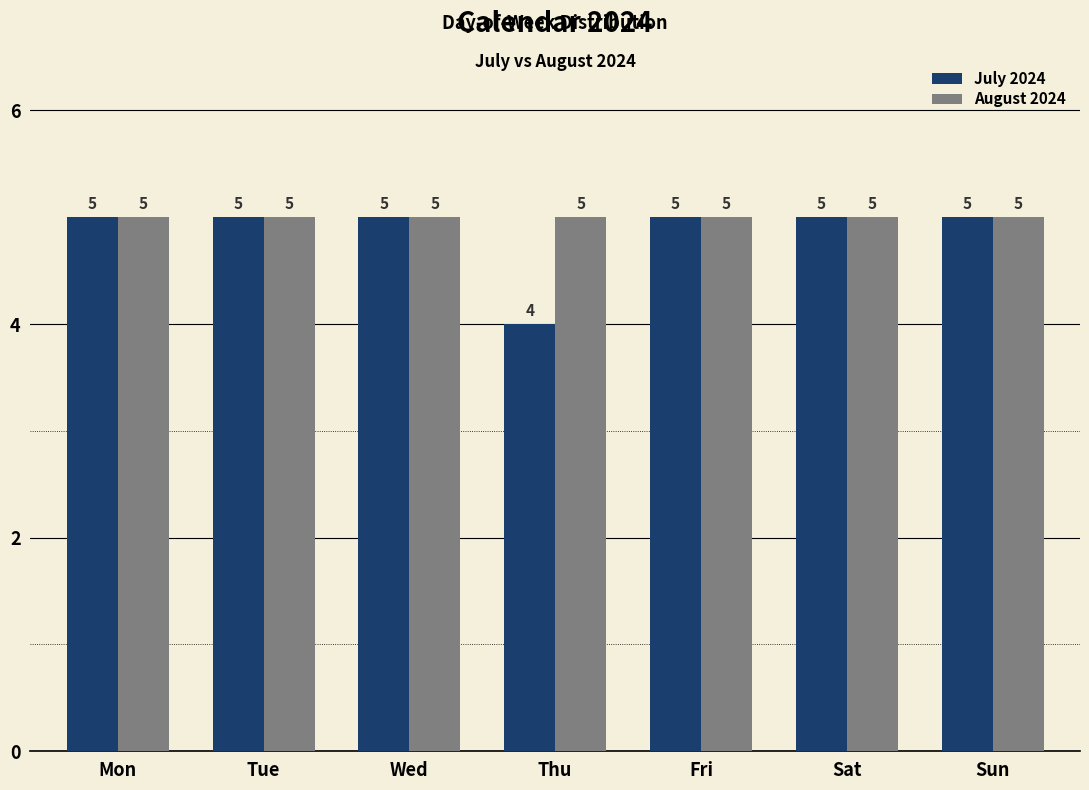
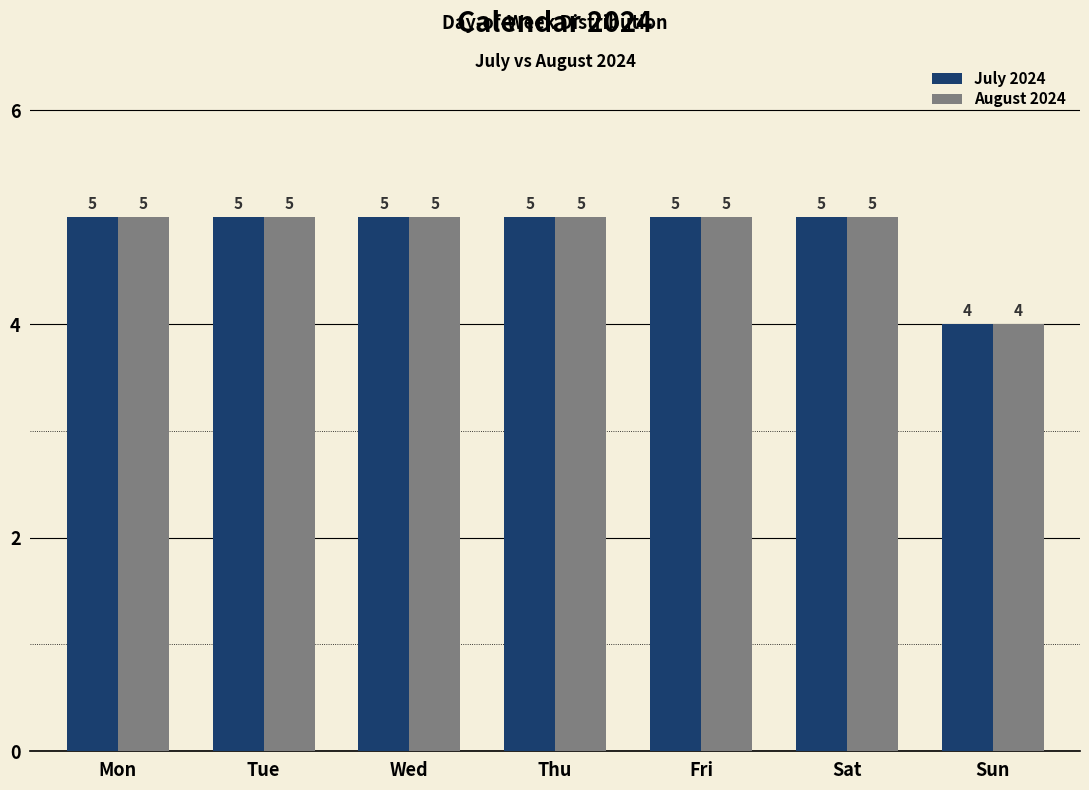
  {
    "July 2024": {
      "Mon": 5,
      "Tue": 5,
      "Wed": 5,
-     "Thu": 4,
+     "Thu": 5,
      "Fri": 5,
      "Sat": 5,
-     "Sun": 5
+     "Sun": 4
    },
    "August 2024": {
      "Mon": 5,
      "Tue": 5,
      "Wed": 5,
      "Thu": 5,
      "Fri": 5,
      "Sat": 5,
-     "Sun": 5
+     "Sun": 4
    }
  }
